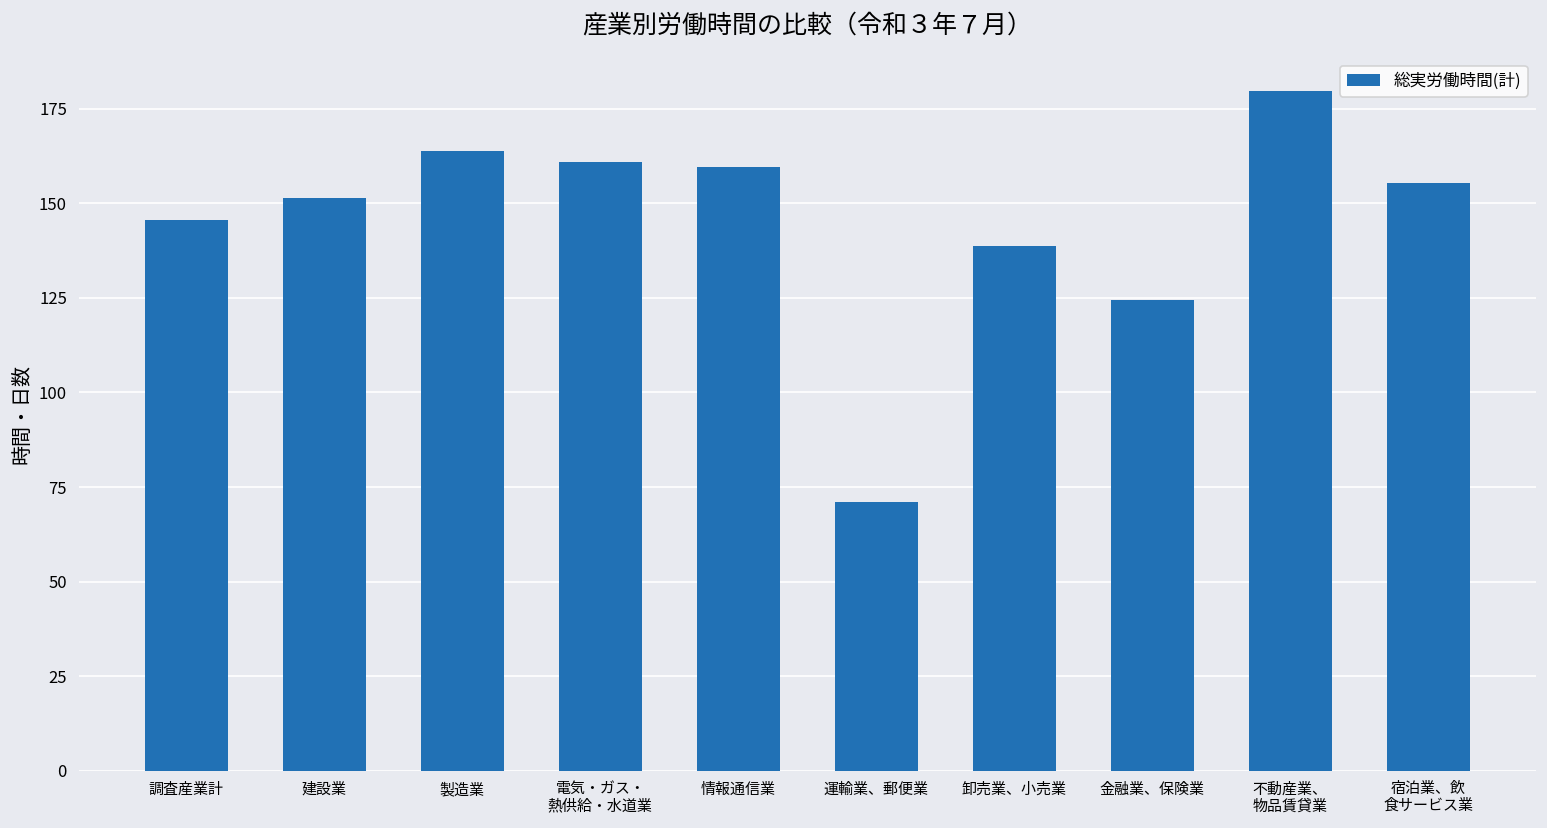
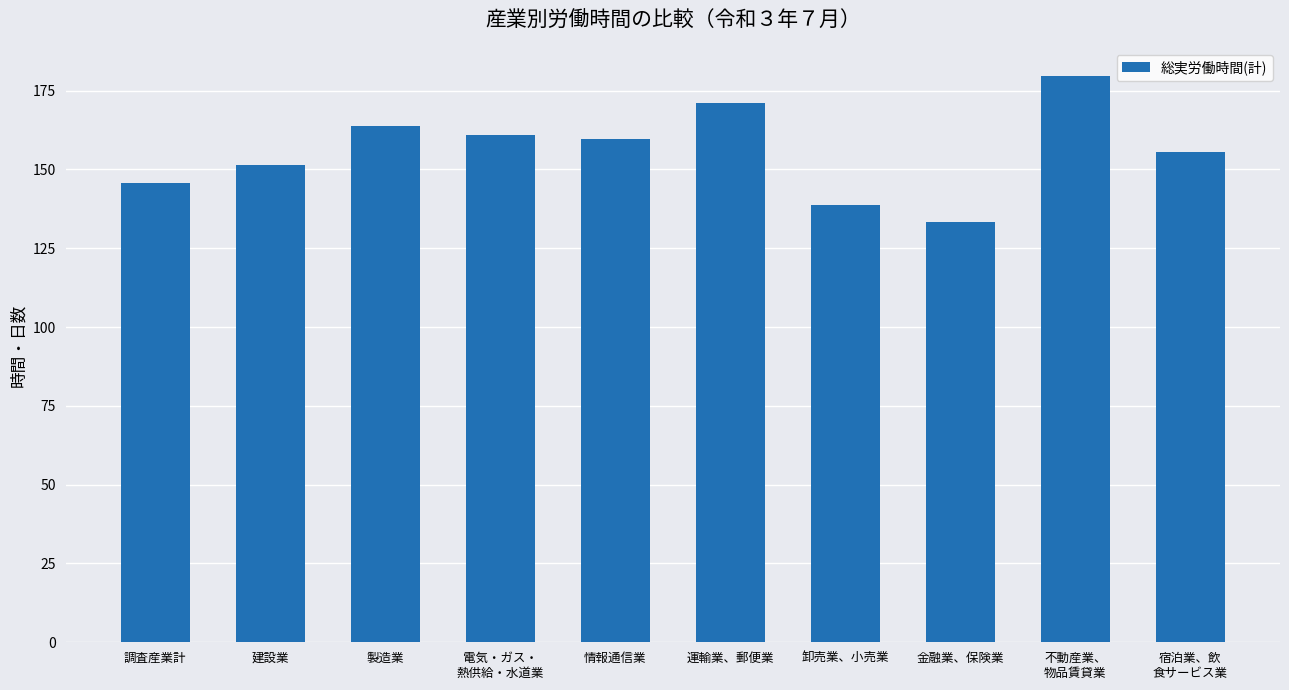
  {
    "調査産業計": 146,
    "建設業": 152,
    "製造業": 164,
    "電気・ガス・ 熱供給・水道業": 161,
    "情報通信業": 160,
-   "運輸業、郵便業": 71,
+   "運輸業、郵便業": 171,
    "卸売業、小売業": 139,
-   "金融業、保険業": 124,
+   "金融業、保険業": 133,
    "不動産業、 物品賃貸業": 180,
    "宿泊業、飲 食サービス業": 156
  }
